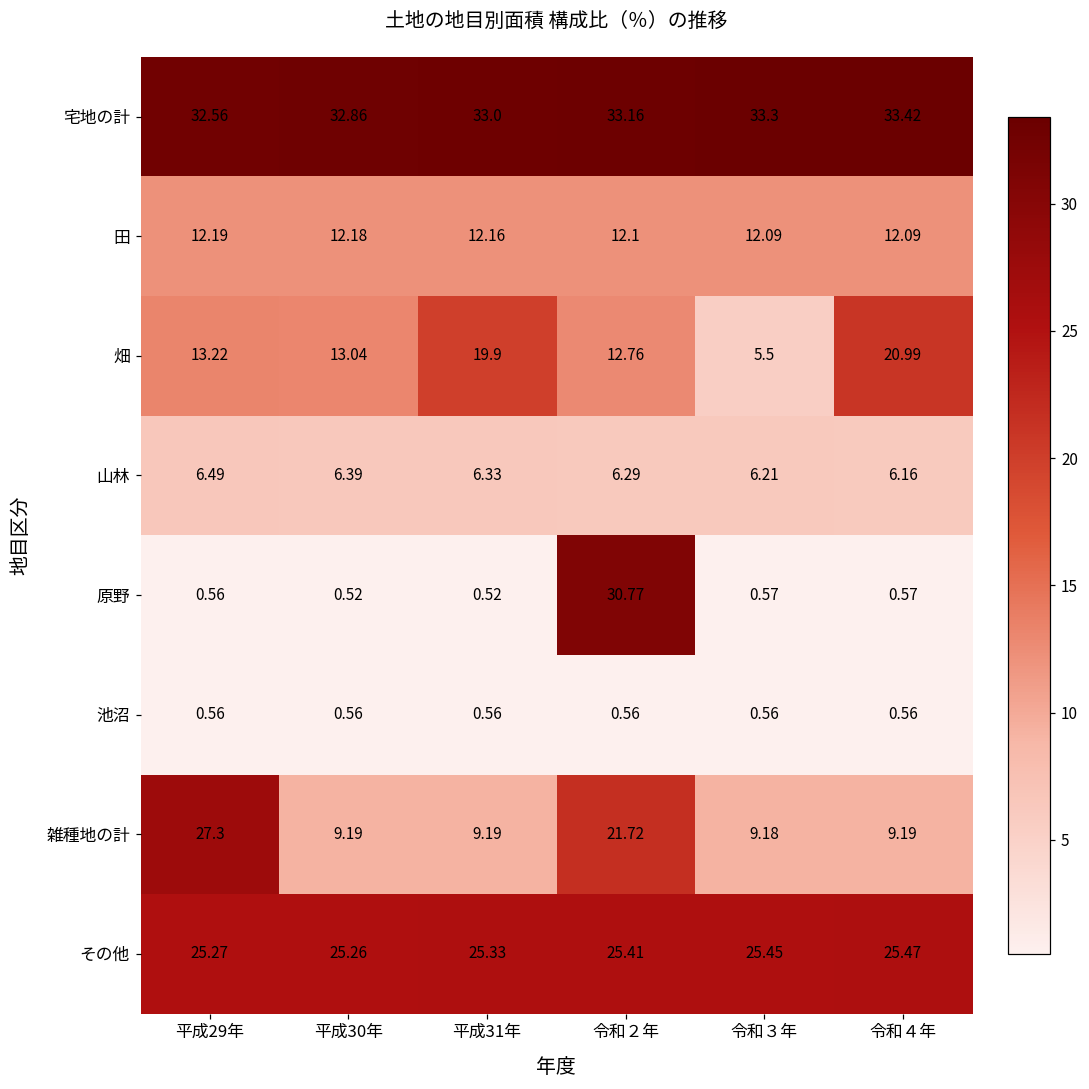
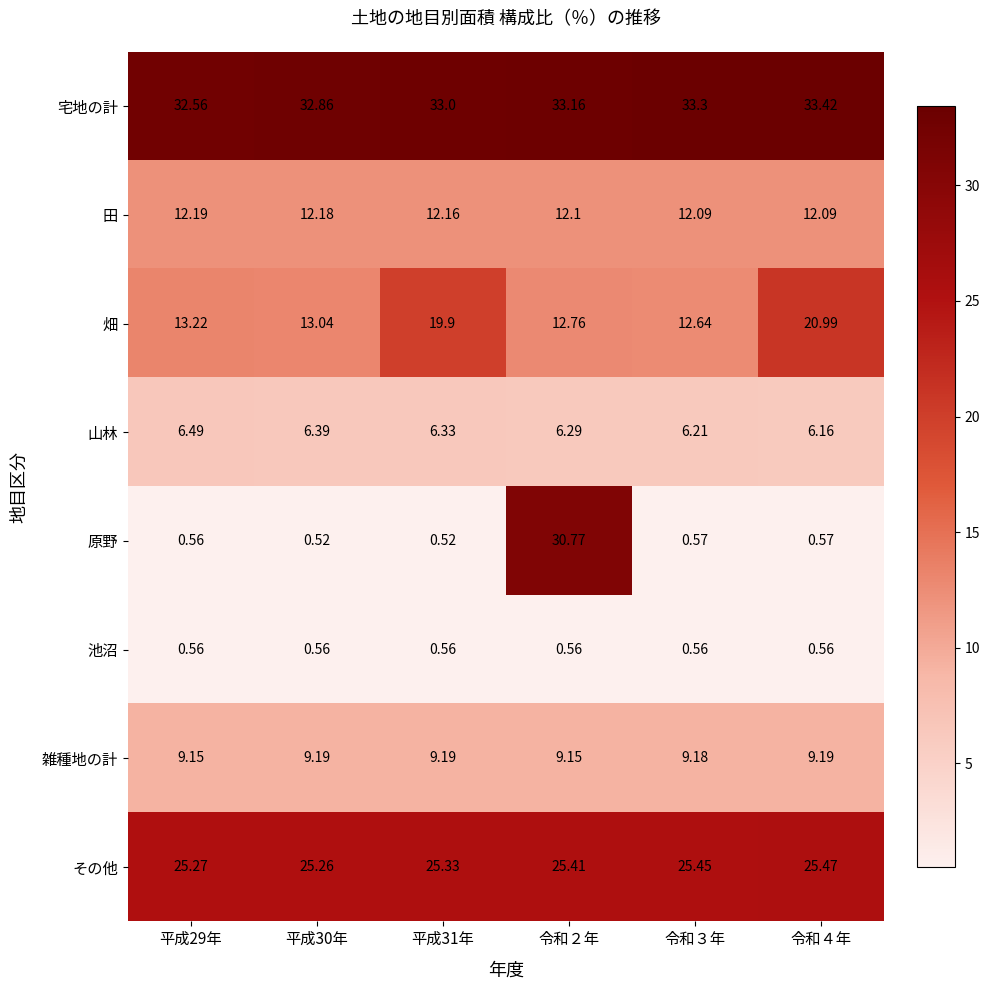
  {
    "宅地の計": {
      "平成29年": 32.56,
      "平成30年": 32.86,
      "平成31年": 33.0,
      "令和２年": 33.16,
      "令和３年": 33.3,
      "令和４年": 33.42
    },
    "田": {
      "平成29年": 12.19,
      "平成30年": 12.18,
      "平成31年": 12.16,
      "令和２年": 12.1,
      "令和３年": 12.09,
      "令和４年": 12.09
    },
    "畑": {
      "平成29年": 13.22,
      "平成30年": 13.04,
      "平成31年": 19.9,
      "令和２年": 12.76,
-     "令和３年": 5.5,
+     "令和３年": 12.64,
      "令和４年": 20.99
    },
    "山林": {
      "平成29年": 6.49,
      "平成30年": 6.39,
      "平成31年": 6.33,
      "令和２年": 6.29,
      "令和３年": 6.21,
      "令和４年": 6.16
    },
    "原野": {
      "平成29年": 0.56,
      "平成30年": 0.52,
      "平成31年": 0.52,
      "令和２年": 30.77,
      "令和３年": 0.57,
      "令和４年": 0.57
    },
    "池沼": {
      "平成29年": 0.56,
      "平成30年": 0.56,
      "平成31年": 0.56,
      "令和２年": 0.56,
      "令和３年": 0.56,
      "令和４年": 0.56
    },
    "雑種地の計": {
-     "平成29年": 27.3,
+     "平成29年": 9.15,
      "平成30年": 9.19,
      "平成31年": 9.19,
-     "令和２年": 21.72,
+     "令和２年": 9.15,
      "令和３年": 9.18,
      "令和４年": 9.19
    },
    "その他": {
      "平成29年": 25.27,
      "平成30年": 25.26,
      "平成31年": 25.33,
      "令和２年": 25.41,
      "令和３年": 25.45,
      "令和４年": 25.47
    }
  }
